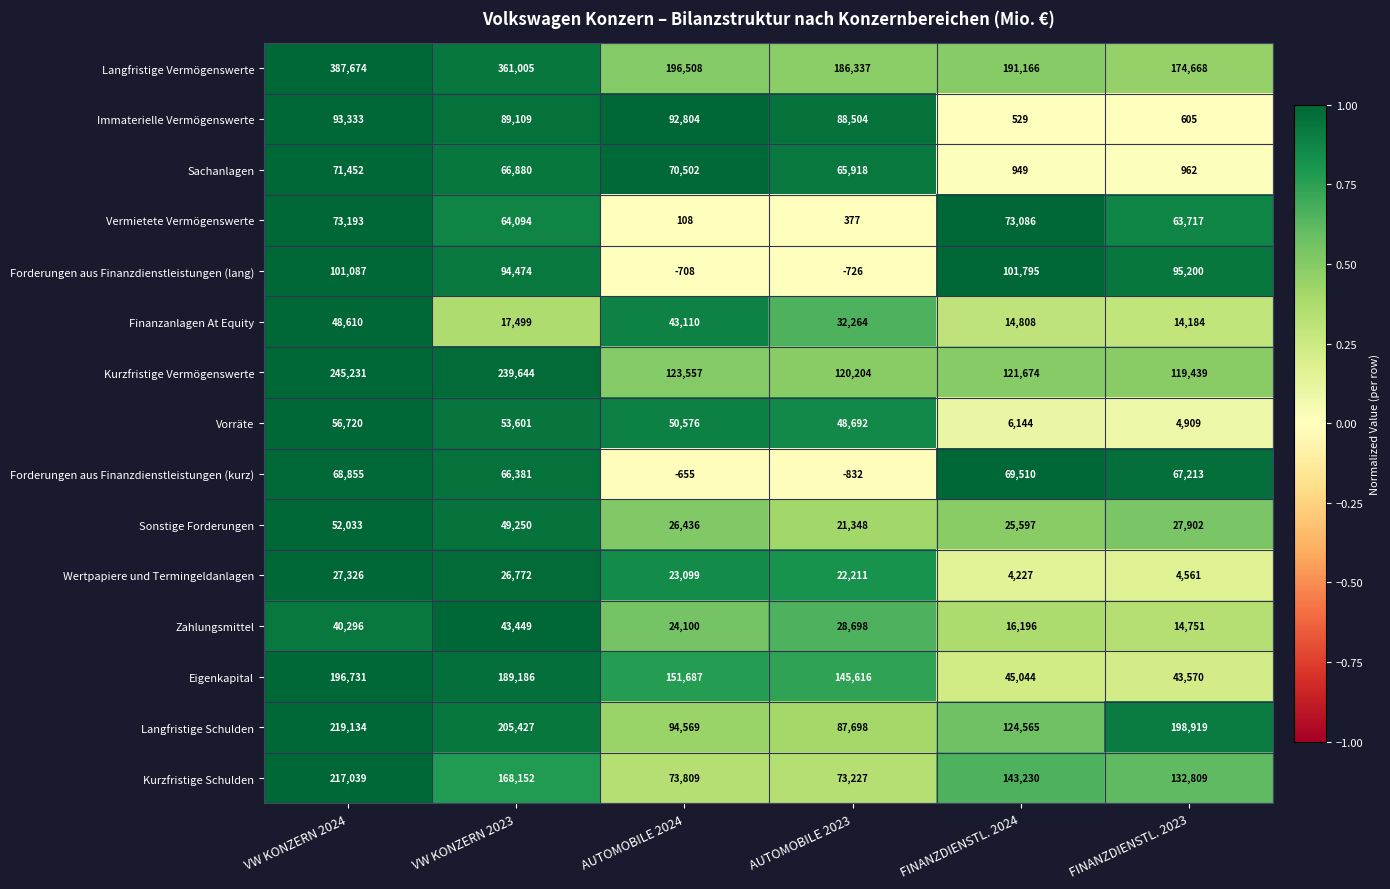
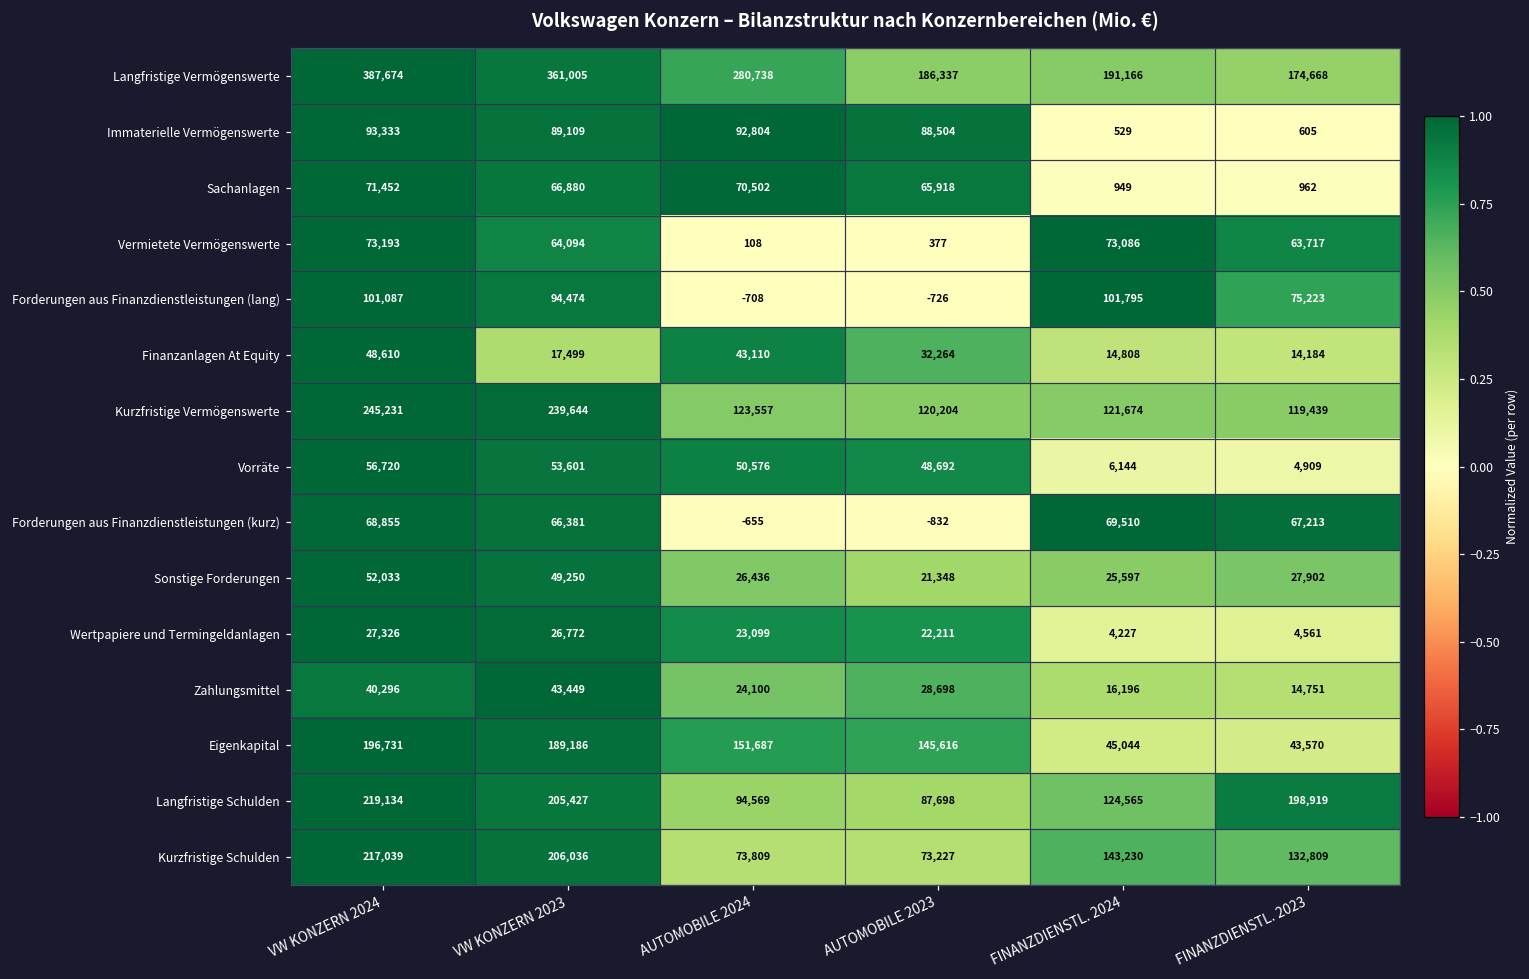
  {
    "Langfristige Vermögenswerte": {
      "VW KONZERN 2024": "387,674",
      "VW KONZERN 2023": "361,005",
-     "AUTOMOBILE 2024": "196,508",
+     "AUTOMOBILE 2024": "280,738",
      "AUTOMOBILE 2023": "186,337",
      "FINANZDIENSTL. 2024": "191,166",
      "FINANZDIENSTL. 2023": "174,668"
    },
    "Immaterielle Vermögenswerte": {
      "VW KONZERN 2024": "93,333",
      "VW KONZERN 2023": "89,109",
      "AUTOMOBILE 2024": "92,804",
      "AUTOMOBILE 2023": "88,504",
      "FINANZDIENSTL. 2024": "529",
      "FINANZDIENSTL. 2023": "605"
    },
    "Sachanlagen": {
      "VW KONZERN 2024": "71,452",
      "VW KONZERN 2023": "66,880",
      "AUTOMOBILE 2024": "70,502",
      "AUTOMOBILE 2023": "65,918",
      "FINANZDIENSTL. 2024": "949",
      "FINANZDIENSTL. 2023": "962"
    },
    "Vermietete Vermögenswerte": {
      "VW KONZERN 2024": "73,193",
      "VW KONZERN 2023": "64,094",
      "AUTOMOBILE 2024": "108",
      "AUTOMOBILE 2023": "377",
      "FINANZDIENSTL. 2024": "73,086",
      "FINANZDIENSTL. 2023": "63,717"
    },
    "Forderungen aus Finanzdienstleistungen (lang)": {
      "VW KONZERN 2024": "101,087",
      "VW KONZERN 2023": "94,474",
      "AUTOMOBILE 2024": "-708",
      "AUTOMOBILE 2023": "-726",
      "FINANZDIENSTL. 2024": "101,795",
-     "FINANZDIENSTL. 2023": "95,200"
+     "FINANZDIENSTL. 2023": "75,223"
    },
    "Finanzanlagen At Equity": {
      "VW KONZERN 2024": "48,610",
      "VW KONZERN 2023": "17,499",
      "AUTOMOBILE 2024": "43,110",
      "AUTOMOBILE 2023": "32,264",
      "FINANZDIENSTL. 2024": "14,808",
      "FINANZDIENSTL. 2023": "14,184"
    },
    "Kurzfristige Vermögenswerte": {
      "VW KONZERN 2024": "245,231",
      "VW KONZERN 2023": "239,644",
      "AUTOMOBILE 2024": "123,557",
      "AUTOMOBILE 2023": "120,204",
      "FINANZDIENSTL. 2024": "121,674",
      "FINANZDIENSTL. 2023": "119,439"
    },
    "Vorräte": {
      "VW KONZERN 2024": "56,720",
      "VW KONZERN 2023": "53,601",
      "AUTOMOBILE 2024": "50,576",
      "AUTOMOBILE 2023": "48,692",
      "FINANZDIENSTL. 2024": "6,144",
      "FINANZDIENSTL. 2023": "4,909"
    },
    "Forderungen aus Finanzdienstleistungen (kurz)": {
      "VW KONZERN 2024": "68,855",
      "VW KONZERN 2023": "66,381",
      "AUTOMOBILE 2024": "-655",
      "AUTOMOBILE 2023": "-832",
      "FINANZDIENSTL. 2024": "69,510",
      "FINANZDIENSTL. 2023": "67,213"
    },
    "Sonstige Forderungen": {
      "VW KONZERN 2024": "52,033",
      "VW KONZERN 2023": "49,250",
      "AUTOMOBILE 2024": "26,436",
      "AUTOMOBILE 2023": "21,348",
      "FINANZDIENSTL. 2024": "25,597",
      "FINANZDIENSTL. 2023": "27,902"
    },
    "Wertpapiere und Termingeldanlagen": {
      "VW KONZERN 2024": "27,326",
      "VW KONZERN 2023": "26,772",
      "AUTOMOBILE 2024": "23,099",
      "AUTOMOBILE 2023": "22,211",
      "FINANZDIENSTL. 2024": "4,227",
      "FINANZDIENSTL. 2023": "4,561"
    },
    "Zahlungsmittel": {
      "VW KONZERN 2024": "40,296",
      "VW KONZERN 2023": "43,449",
      "AUTOMOBILE 2024": "24,100",
      "AUTOMOBILE 2023": "28,698",
      "FINANZDIENSTL. 2024": "16,196",
      "FINANZDIENSTL. 2023": "14,751"
    },
    "Eigenkapital": {
      "VW KONZERN 2024": "196,731",
      "VW KONZERN 2023": "189,186",
      "AUTOMOBILE 2024": "151,687",
      "AUTOMOBILE 2023": "145,616",
      "FINANZDIENSTL. 2024": "45,044",
      "FINANZDIENSTL. 2023": "43,570"
    },
    "Langfristige Schulden": {
      "VW KONZERN 2024": "219,134",
      "VW KONZERN 2023": "205,427",
      "AUTOMOBILE 2024": "94,569",
      "AUTOMOBILE 2023": "87,698",
      "FINANZDIENSTL. 2024": "124,565",
      "FINANZDIENSTL. 2023": "198,919"
    },
    "Kurzfristige Schulden": {
      "VW KONZERN 2024": "217,039",
-     "VW KONZERN 2023": "168,152",
+     "VW KONZERN 2023": "206,036",
      "AUTOMOBILE 2024": "73,809",
      "AUTOMOBILE 2023": "73,227",
      "FINANZDIENSTL. 2024": "143,230",
      "FINANZDIENSTL. 2023": "132,809"
    }
  }
